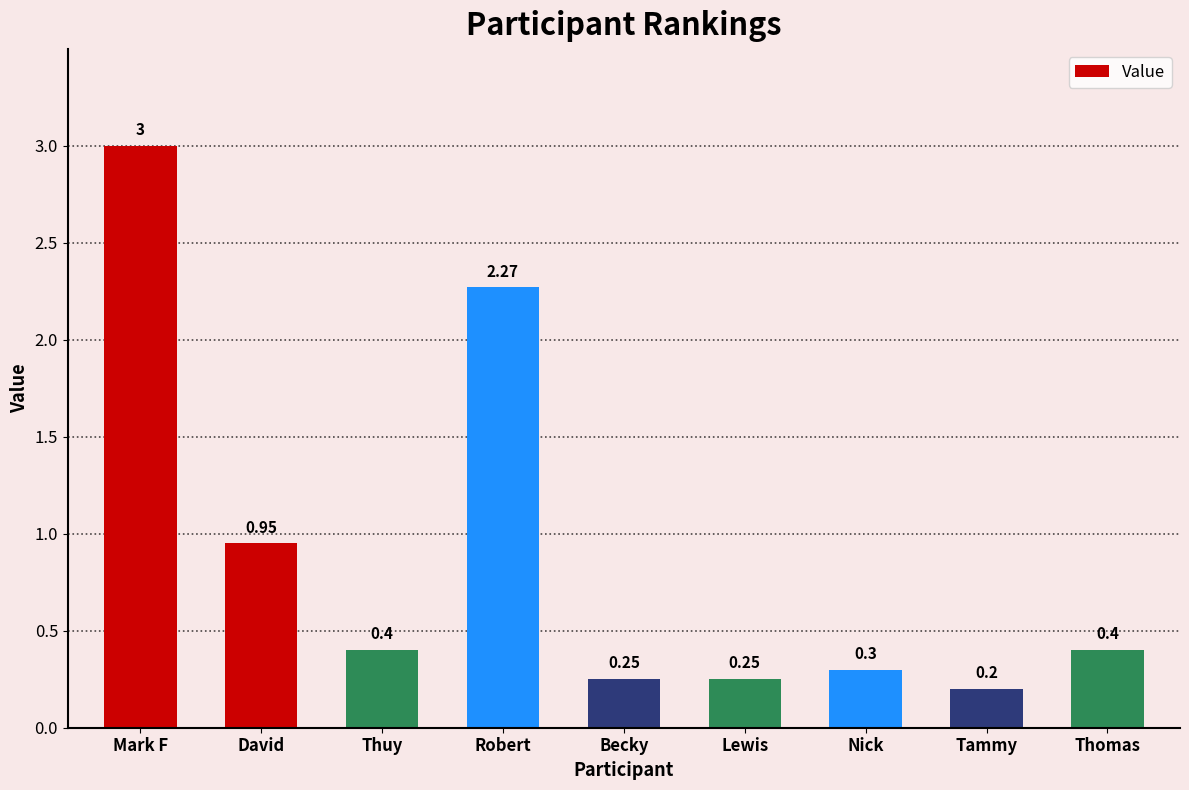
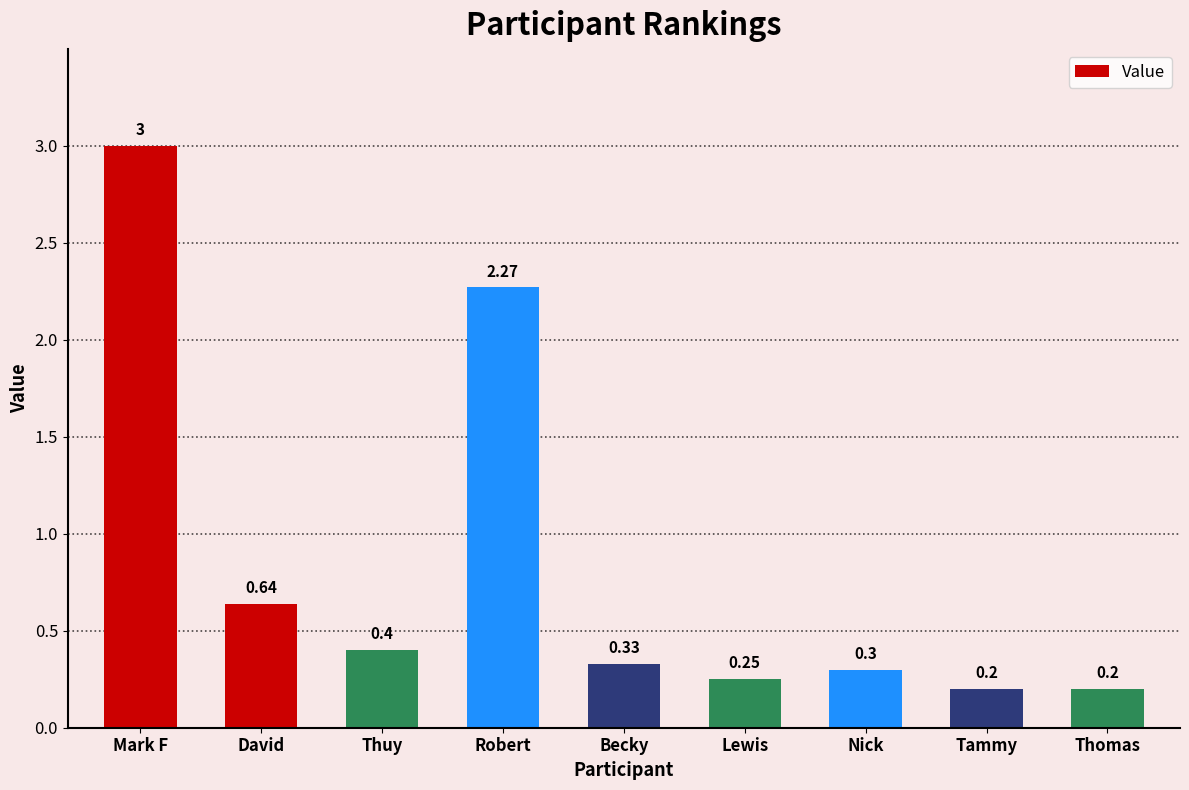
  {
    "Mark F": 3,
-   "David": 0.95,
+   "David": 0.64,
    "Thuy": 0.4,
    "Robert": 2.27,
-   "Becky": 0.25,
+   "Becky": 0.33,
    "Lewis": 0.25,
    "Nick": 0.3,
    "Tammy": 0.2,
-   "Thomas": 0.4
+   "Thomas": 0.2
  }
